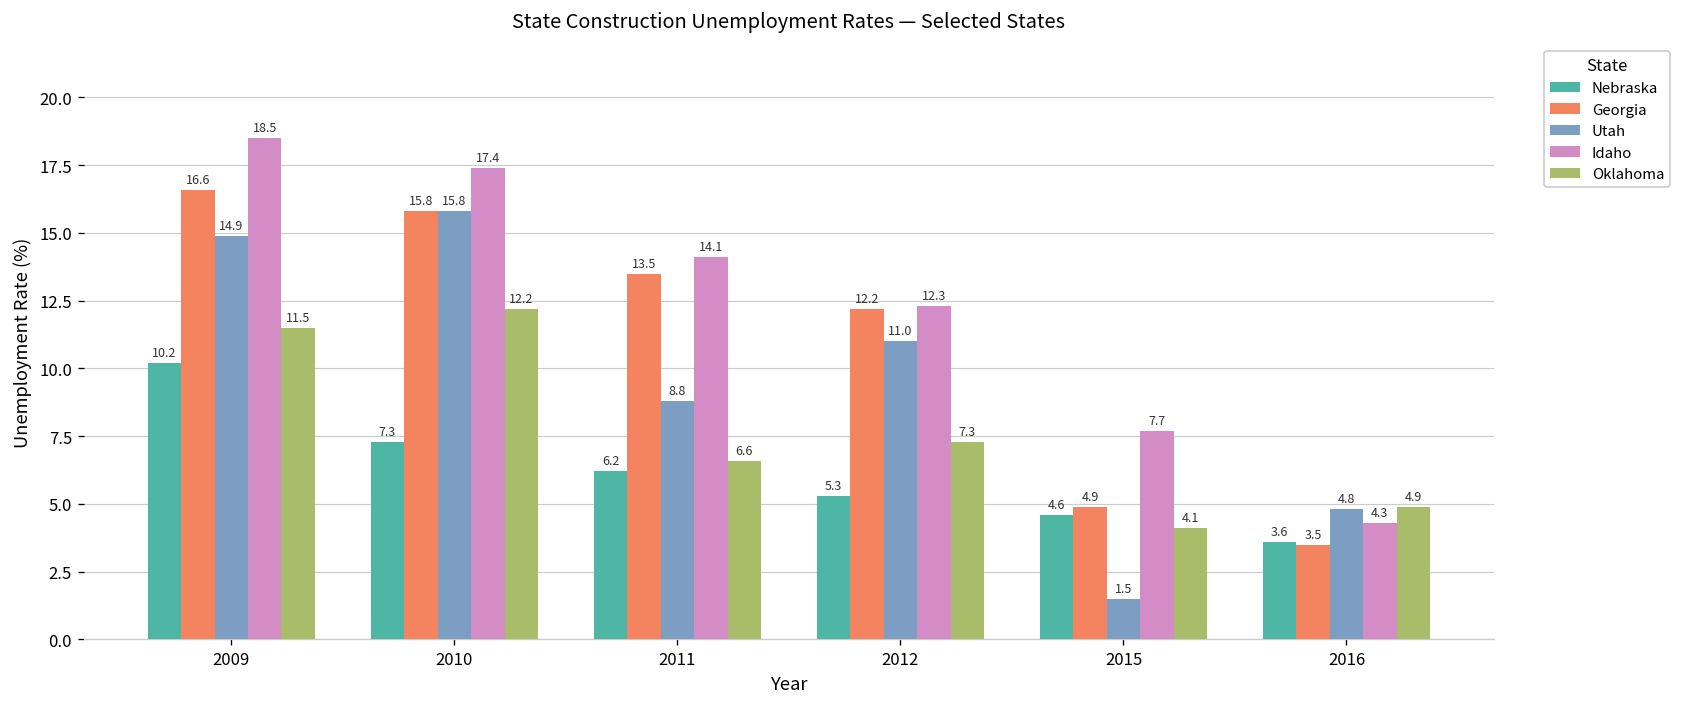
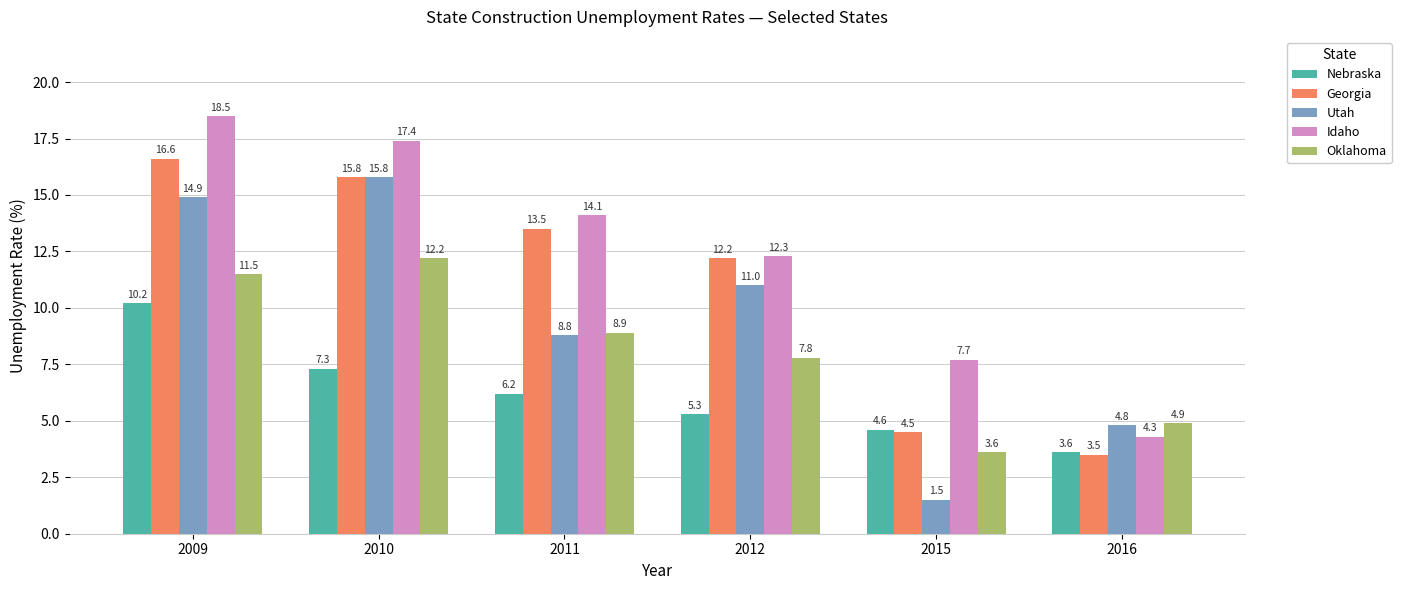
  {
    "Georgia": {
      "2009": 16.6,
      "2010": 15.8,
      "2011": 13.5,
      "2012": 12.2,
-     "2015": 4.9,
+     "2015": 4.5,
      "2016": 3.5
    },
    "Idaho": {
      "2009": 18.5,
      "2010": 17.4,
      "2011": 14.1,
      "2012": 12.3,
      "2015": 7.7,
      "2016": 4.3
    },
    "Oklahoma": {
      "2009": 11.5,
      "2010": 12.2,
-     "2011": 6.6,
-     "2012": 7.3,
-     "2015": 4.1,
+     "2011": 8.9,
+     "2012": 7.8,
+     "2015": 3.6,
      "2016": 4.9
    }
  }
